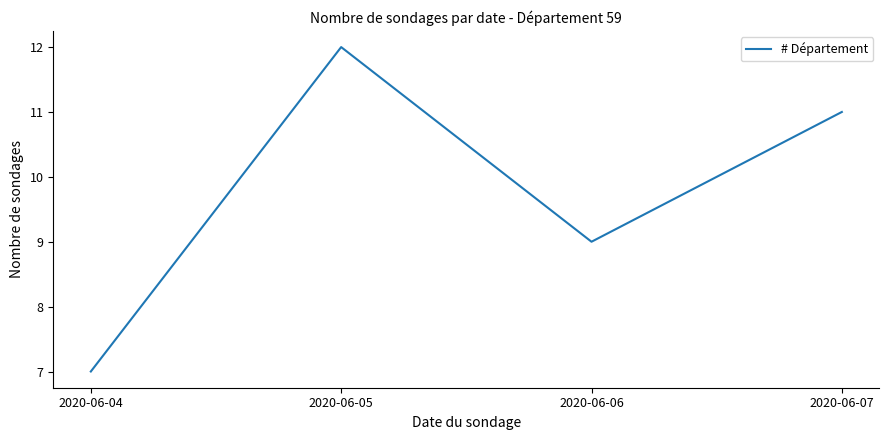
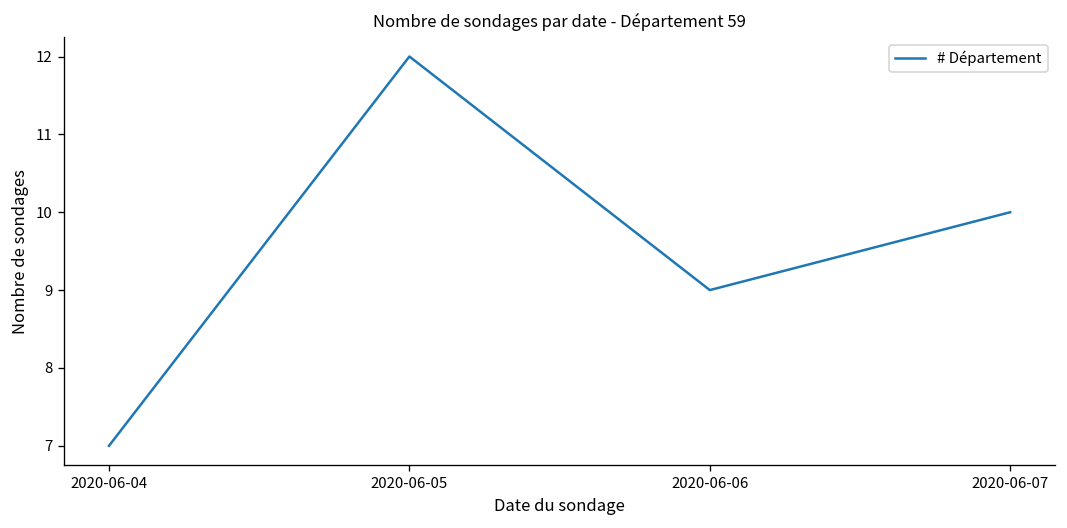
  {
    "2020-06-04": 7,
    "2020-06-05": 12,
    "2020-06-06": 9,
-   "2020-06-07": 11
+   "2020-06-07": 10
  }
